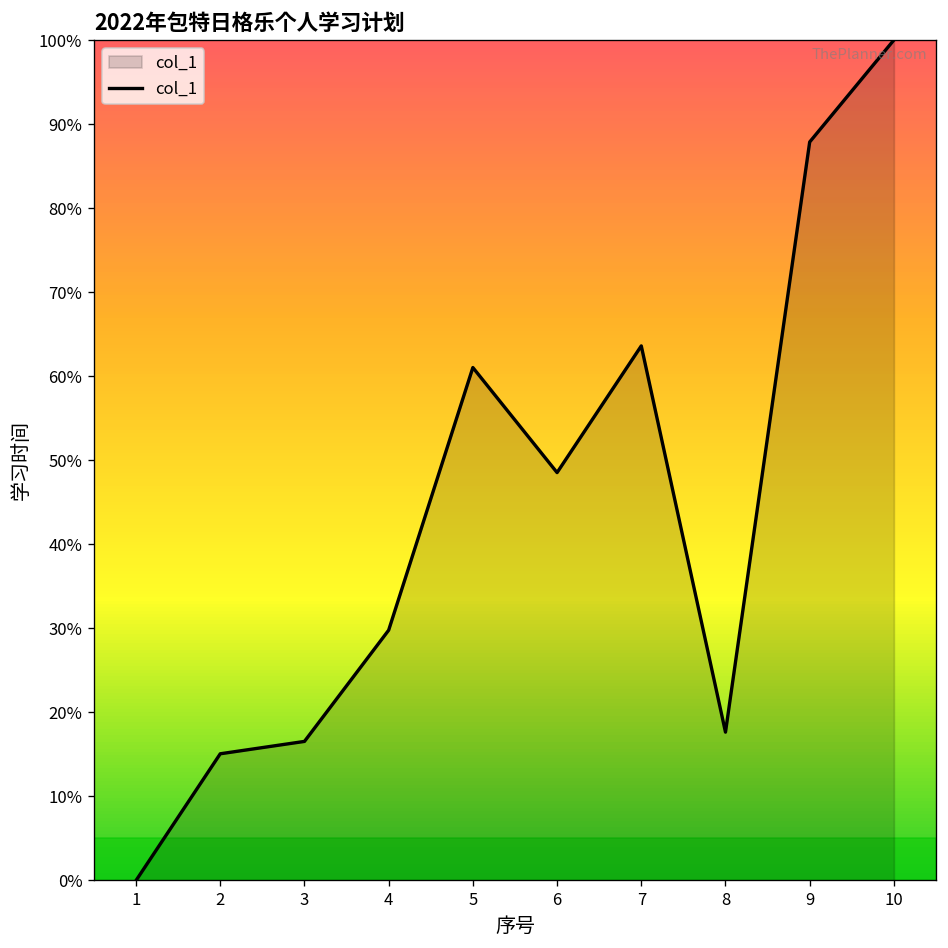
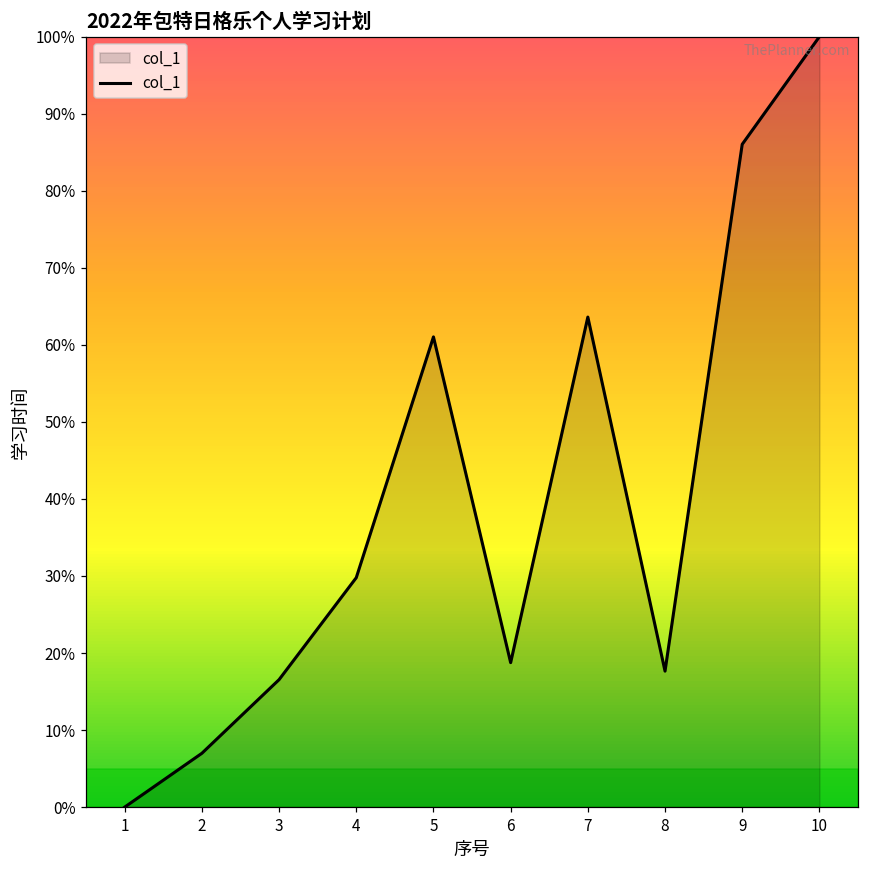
  {
-   "2": "15%",
+   "2": "7%",
    "3": "17%",
    "4": "30%",
    "5": "61%",
-   "6": "49%",
+   "6": "19%",
    "7": "64%",
    "8": "18%",
-   "9": "88%",
+   "9": "86%",
    "10": "100%"
  }
